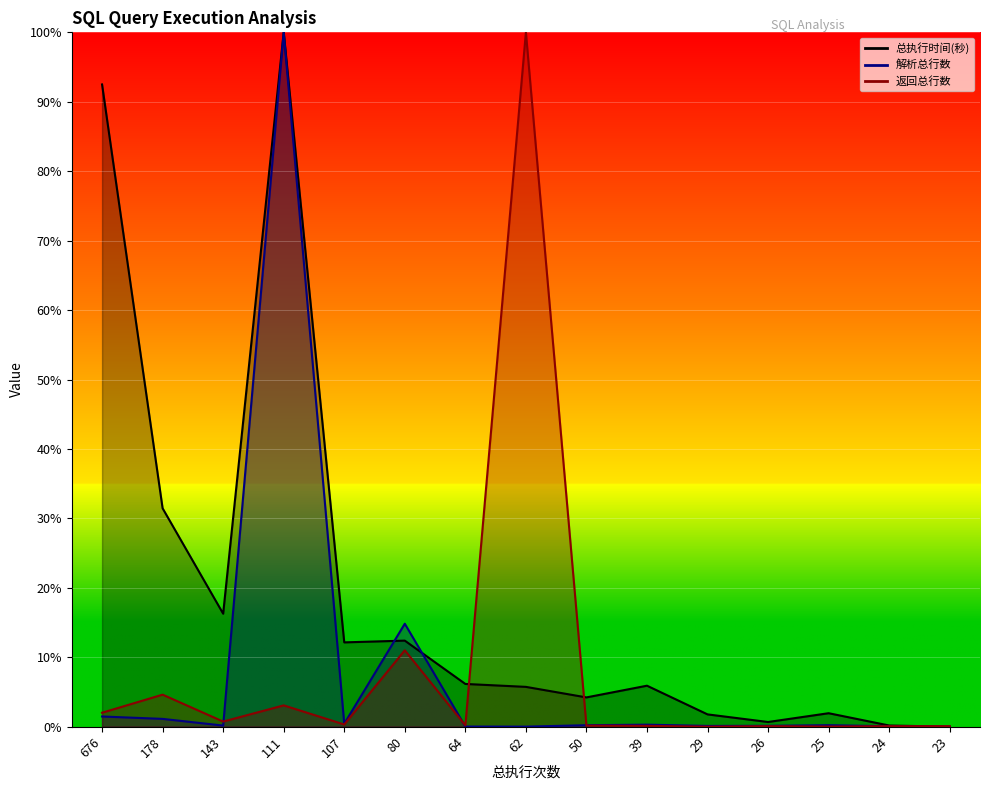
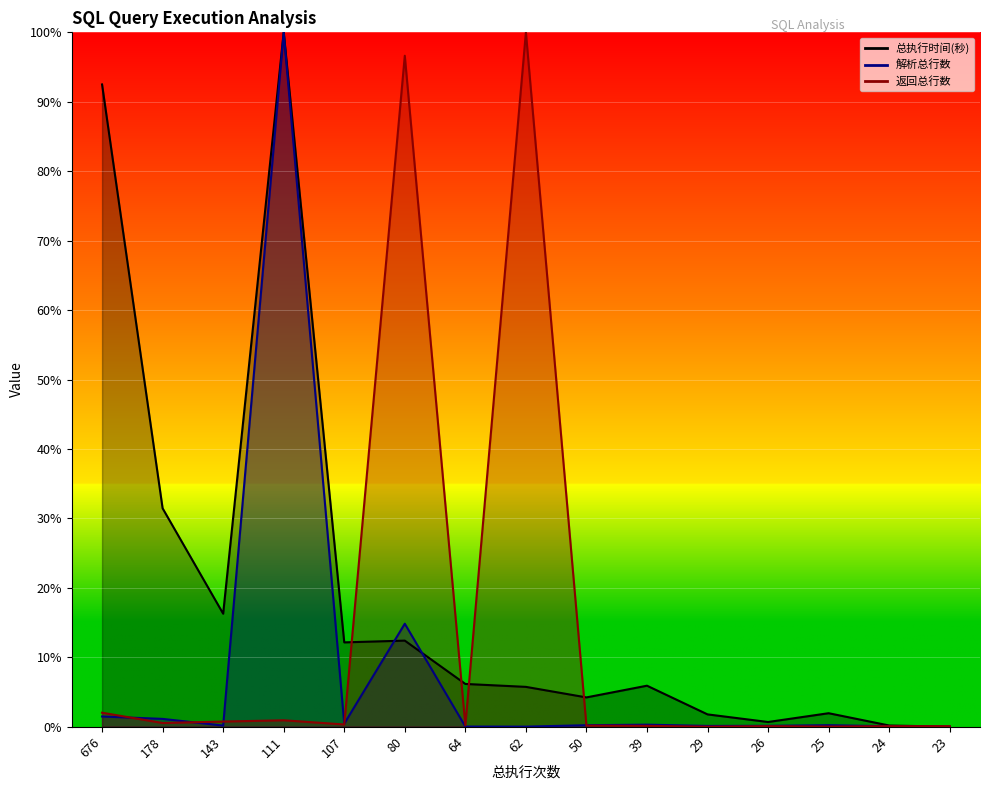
  {
    "返回总行数": {
      "676": "2%",
-     "178": "5%",
+     "178": "1%",
      "143": "1%",
-     "111": "3%",
-     "80": "11%",
+     "111": "1%",
+     "80": "97%",
      "62": "100%"
    }
  }
